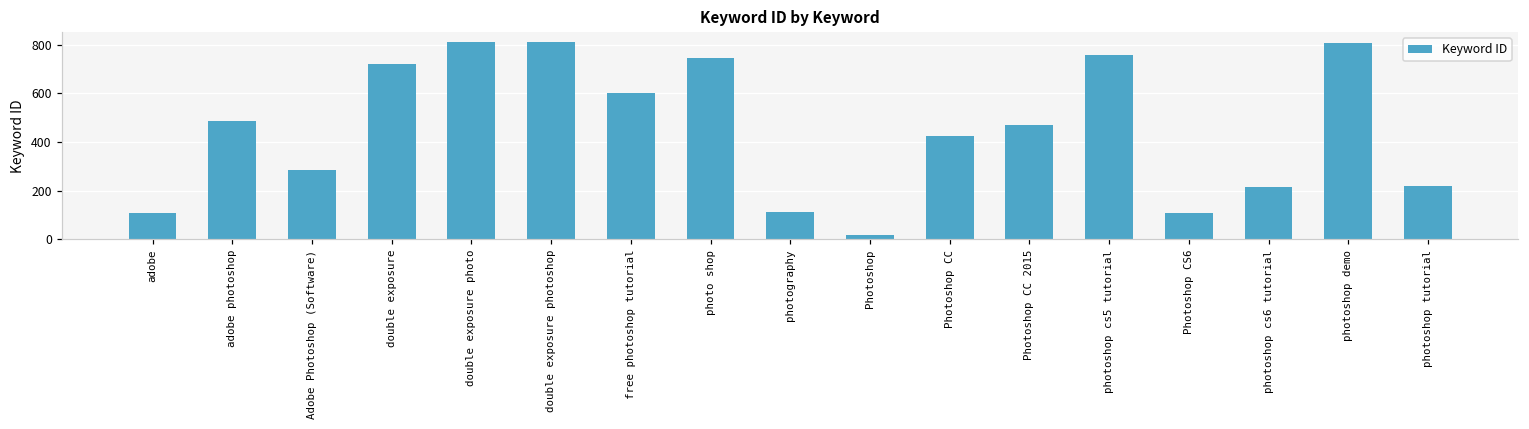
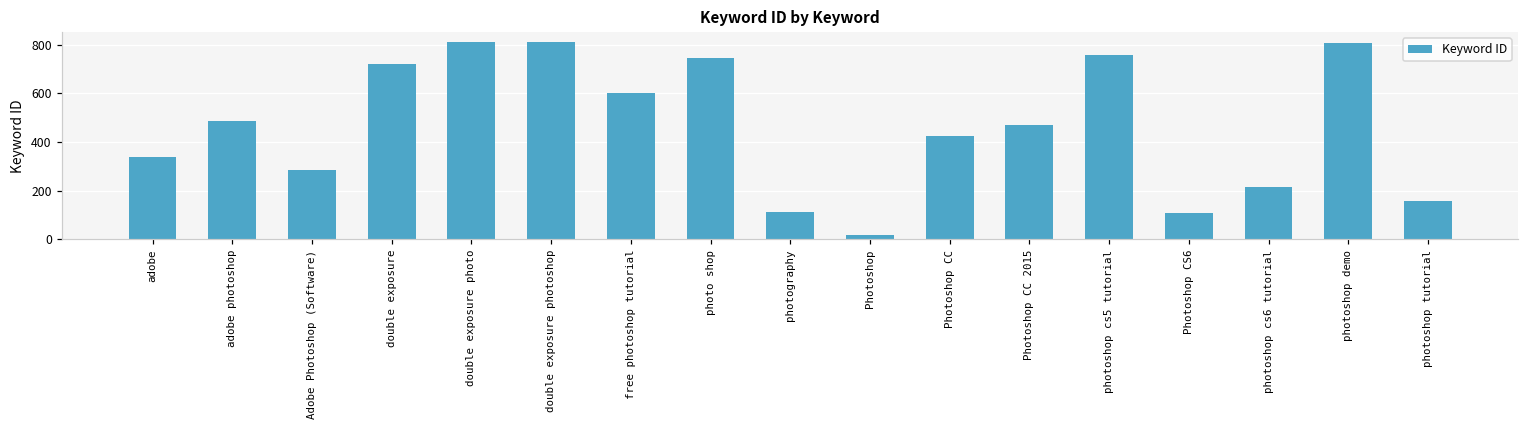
  {
-   "adobe": 110,
+   "adobe": 340,
    "adobe photoshop": 490,
    "Adobe Photoshop (Software)": 280,
    "double exposure": 720,
    "double exposure photo": 810,
    "double exposure photoshop": 810,
    "free photoshop tutorial": 600,
    "photo shop": 740,
    "photography": 110,
    "Photoshop": 20,
    "Photoshop CC": 420,
    "Photoshop CC 2015": 470,
    "photoshop cs5 tutorial": 760,
    "Photoshop CS6": 110,
    "photoshop cs6 tutorial": 210,
    "photoshop demo": 810,
-   "photoshop tutorial": 220
+   "photoshop tutorial": 160
  }
